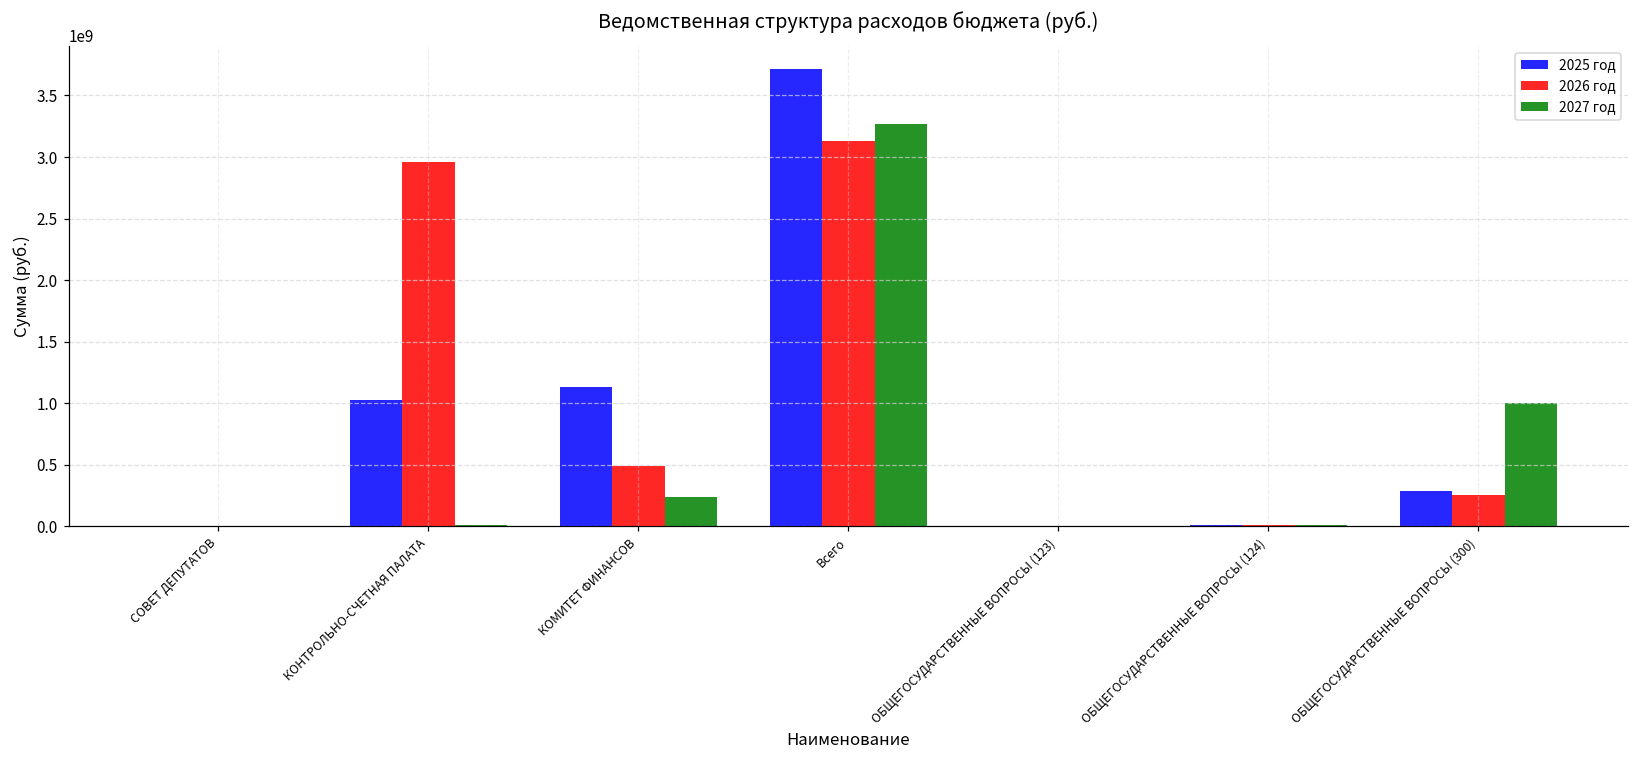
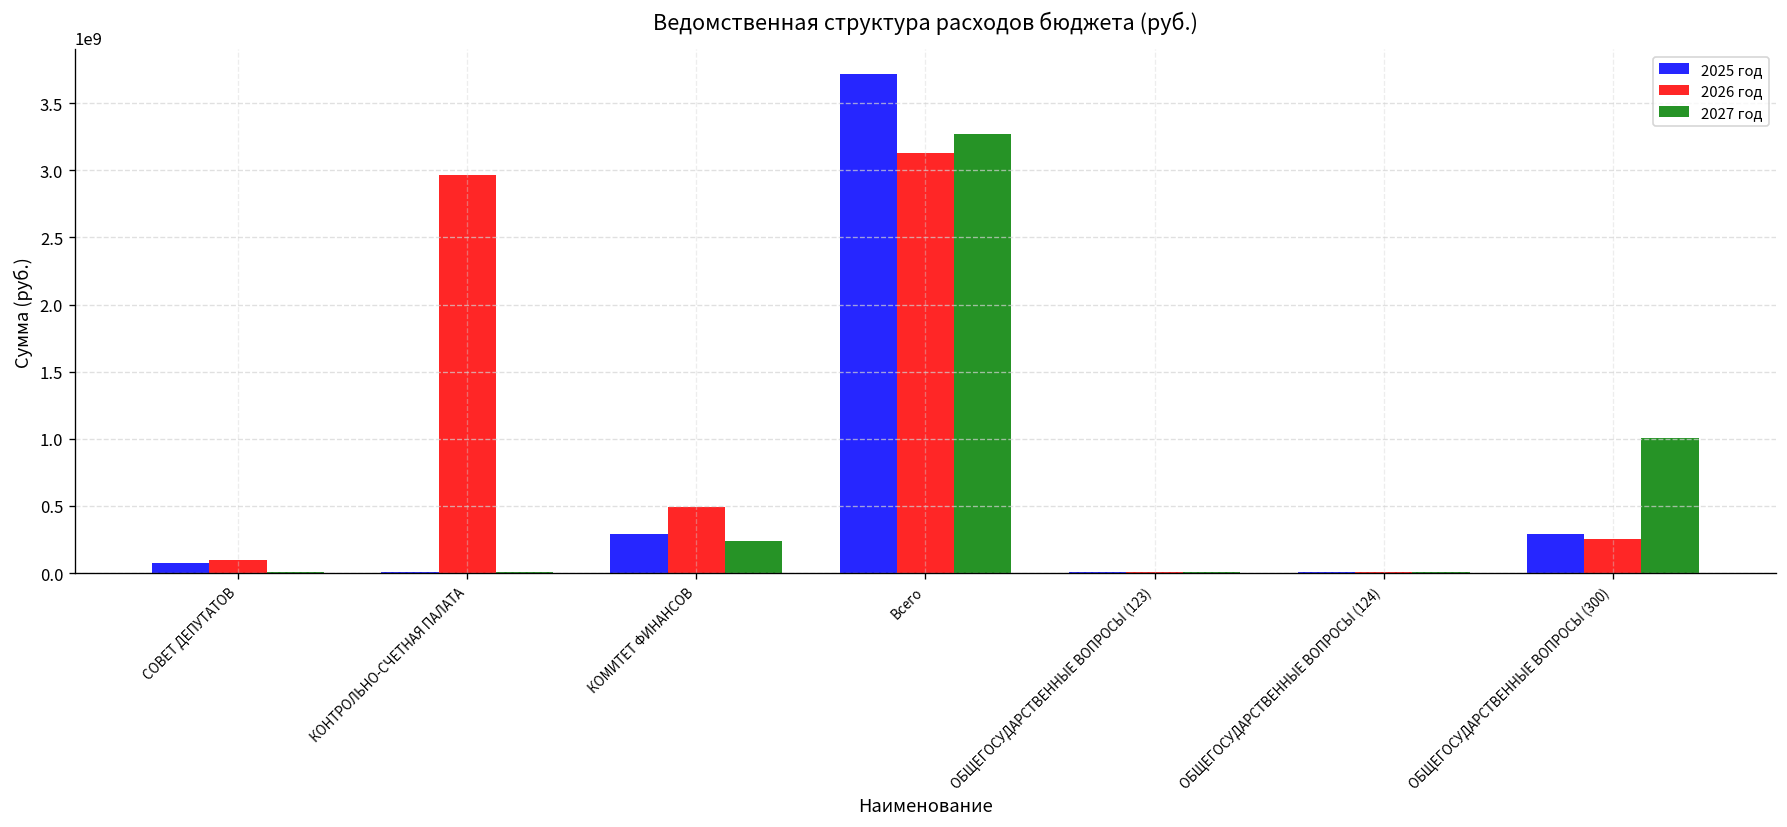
  {
    "2025 год": {
-     "СОВЕТ ДЕПУТАТОВ": 10000000,
-     "КОНТРОЛЬНО-СЧЕТНАЯ ПАЛАТА": 1030000000,
-     "КОМИТЕТ ФИНАНСОВ": 1130000000,
+     "СОВЕТ ДЕПУТАТОВ": 80000000,
+     "КОНТРОЛЬНО-СЧЕТНАЯ ПАЛАТА": 10000000,
+     "КОМИТЕТ ФИНАНСОВ": 290000000,
      "Всего": 3720000000,
      "ОБЩЕГОСУДАРСТВЕННЫЕ ВОПРОСЫ (300)": 290000000
    },
    "2026 год": {
-     "СОВЕТ ДЕПУТАТОВ": 10000000,
+     "СОВЕТ ДЕПУТАТОВ": 100000000,
      "КОНТРОЛЬНО-СЧЕТНАЯ ПАЛАТА": 2960000000,
      "КОМИТЕТ ФИНАНСОВ": 490000000,
      "Всего": 3130000000,
      "ОБЩЕГОСУДАРСТВЕННЫЕ ВОПРОСЫ (300)": 250000000
    },
    "2027 год": {
      "КОМИТЕТ ФИНАНСОВ": 240000000,
      "Всего": 3270000000,
      "ОБЩЕГОСУДАРСТВЕННЫЕ ВОПРОСЫ (300)": 1000000000
    }
  }
